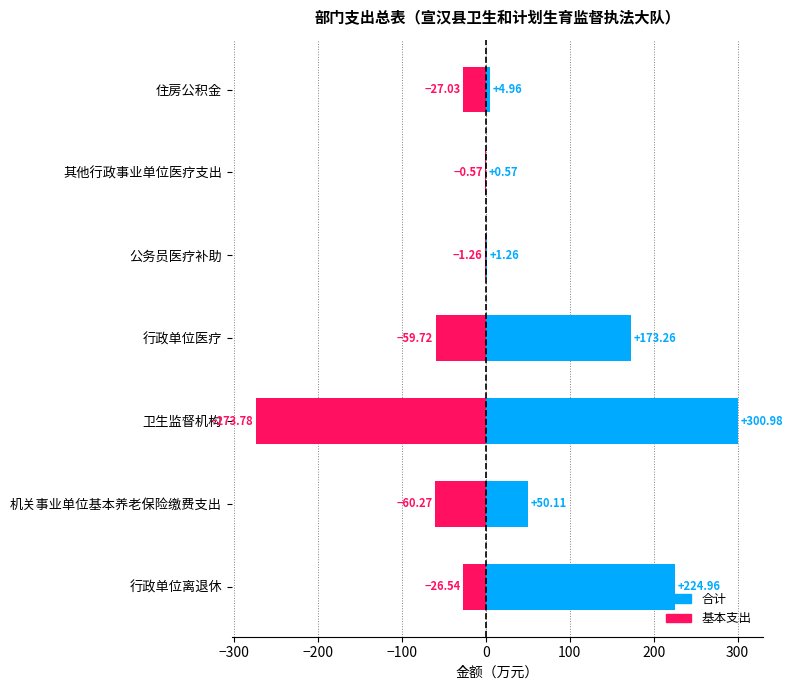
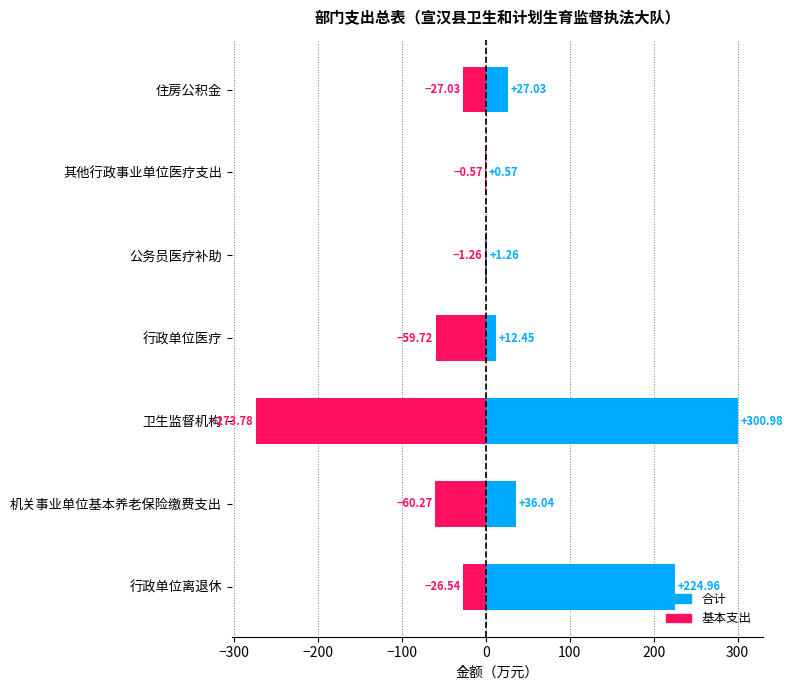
  {
    "合计": {
-     "住房公积金": "+4.96",
+     "住房公积金": "+27.03",
      "其他行政事业单位医疗支出": "+0.57",
      "公务员医疗补助": "+1.26",
-     "行政单位医疗": "+173.26",
+     "行政单位医疗": "+12.45",
      "卫生监督机构": "+300.98",
-     "机关事业单位基本养老保险缴费支出": "+50.11",
+     "机关事业单位基本养老保险缴费支出": "+36.04",
      "行政单位离退休": "+224.96"
    },
    "基本支出": {
      "住房公积金": "-27.03",
      "其他行政事业单位医疗支出": "-0.57",
      "公务员医疗补助": "-1.26",
      "行政单位医疗": "-59.72",
      "卫生监督机构": "-273.78",
      "机关事业单位基本养老保险缴费支出": "-60.27",
      "行政单位离退休": "-26.54"
    }
  }
